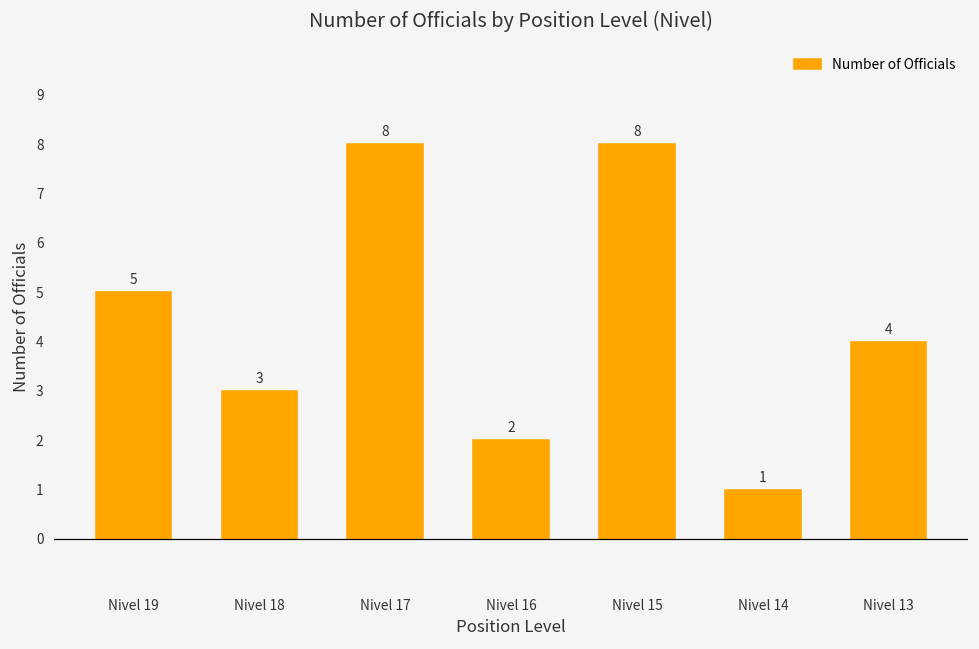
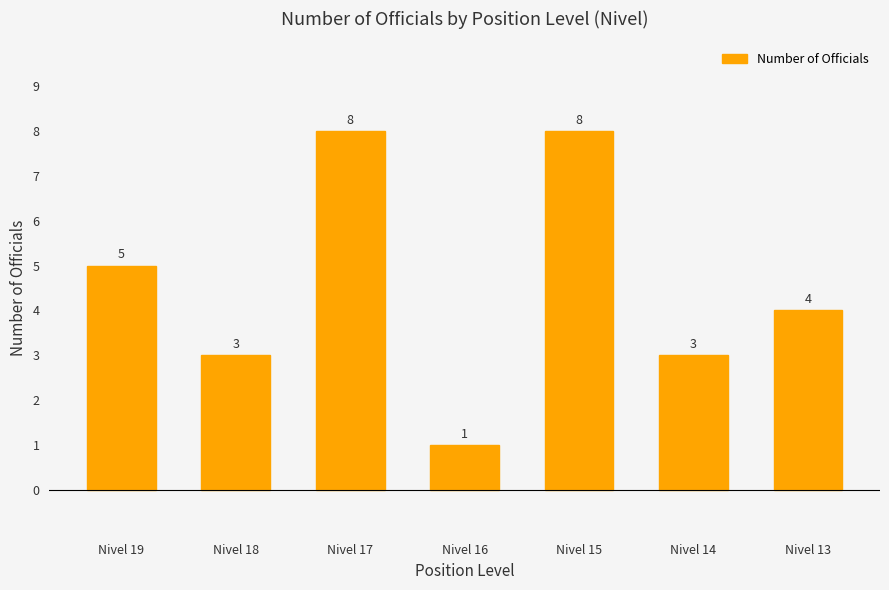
  {
    "Nivel 19": 5,
    "Nivel 18": 3,
    "Nivel 17": 8,
-   "Nivel 16": 2,
+   "Nivel 16": 1,
    "Nivel 15": 8,
-   "Nivel 14": 1,
+   "Nivel 14": 3,
    "Nivel 13": 4
  }
